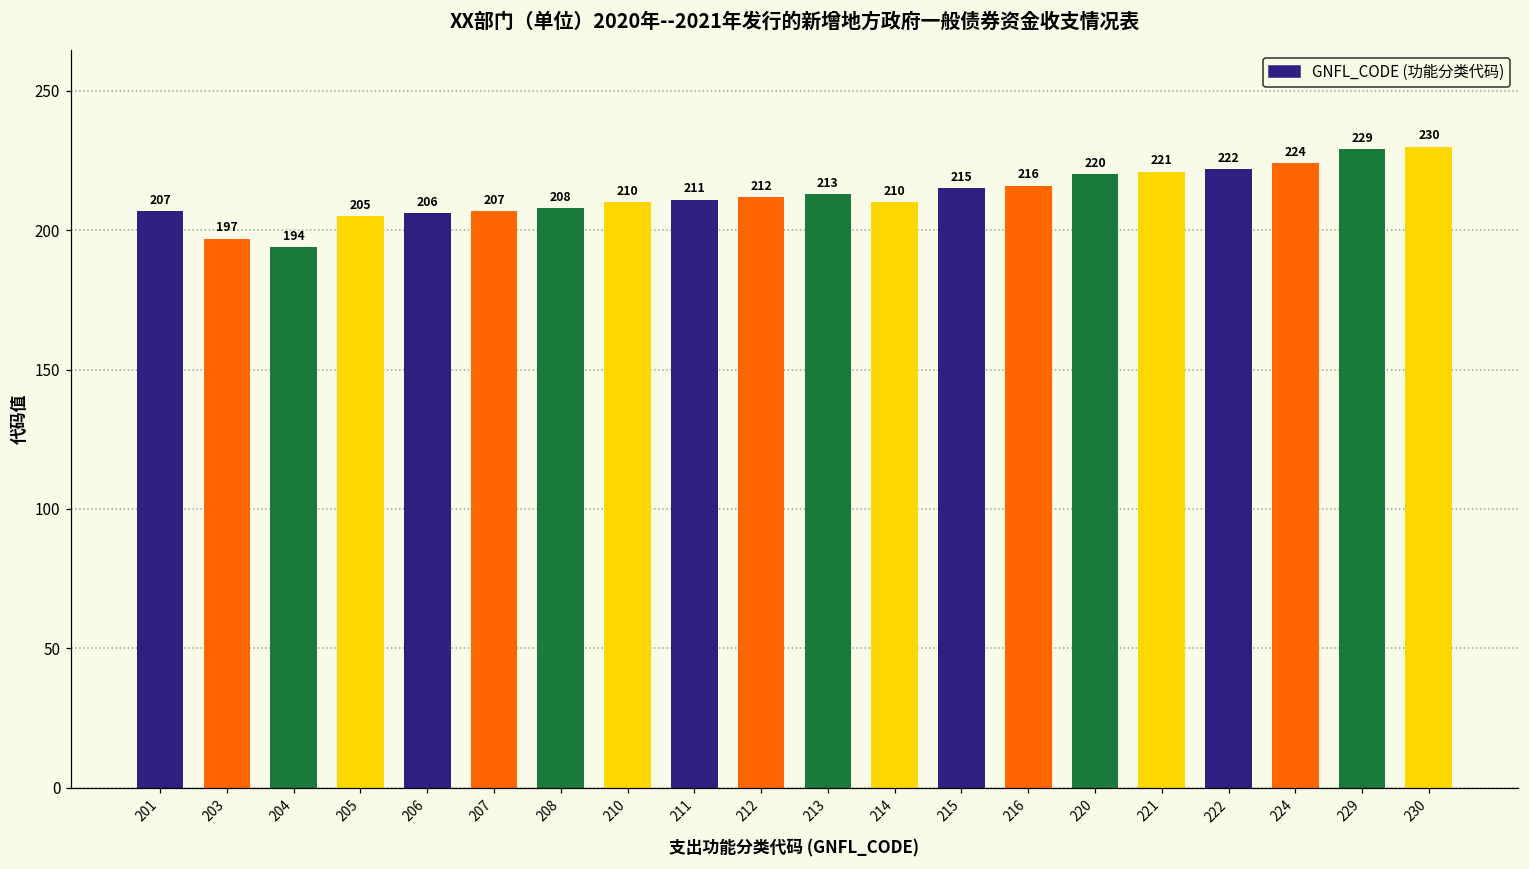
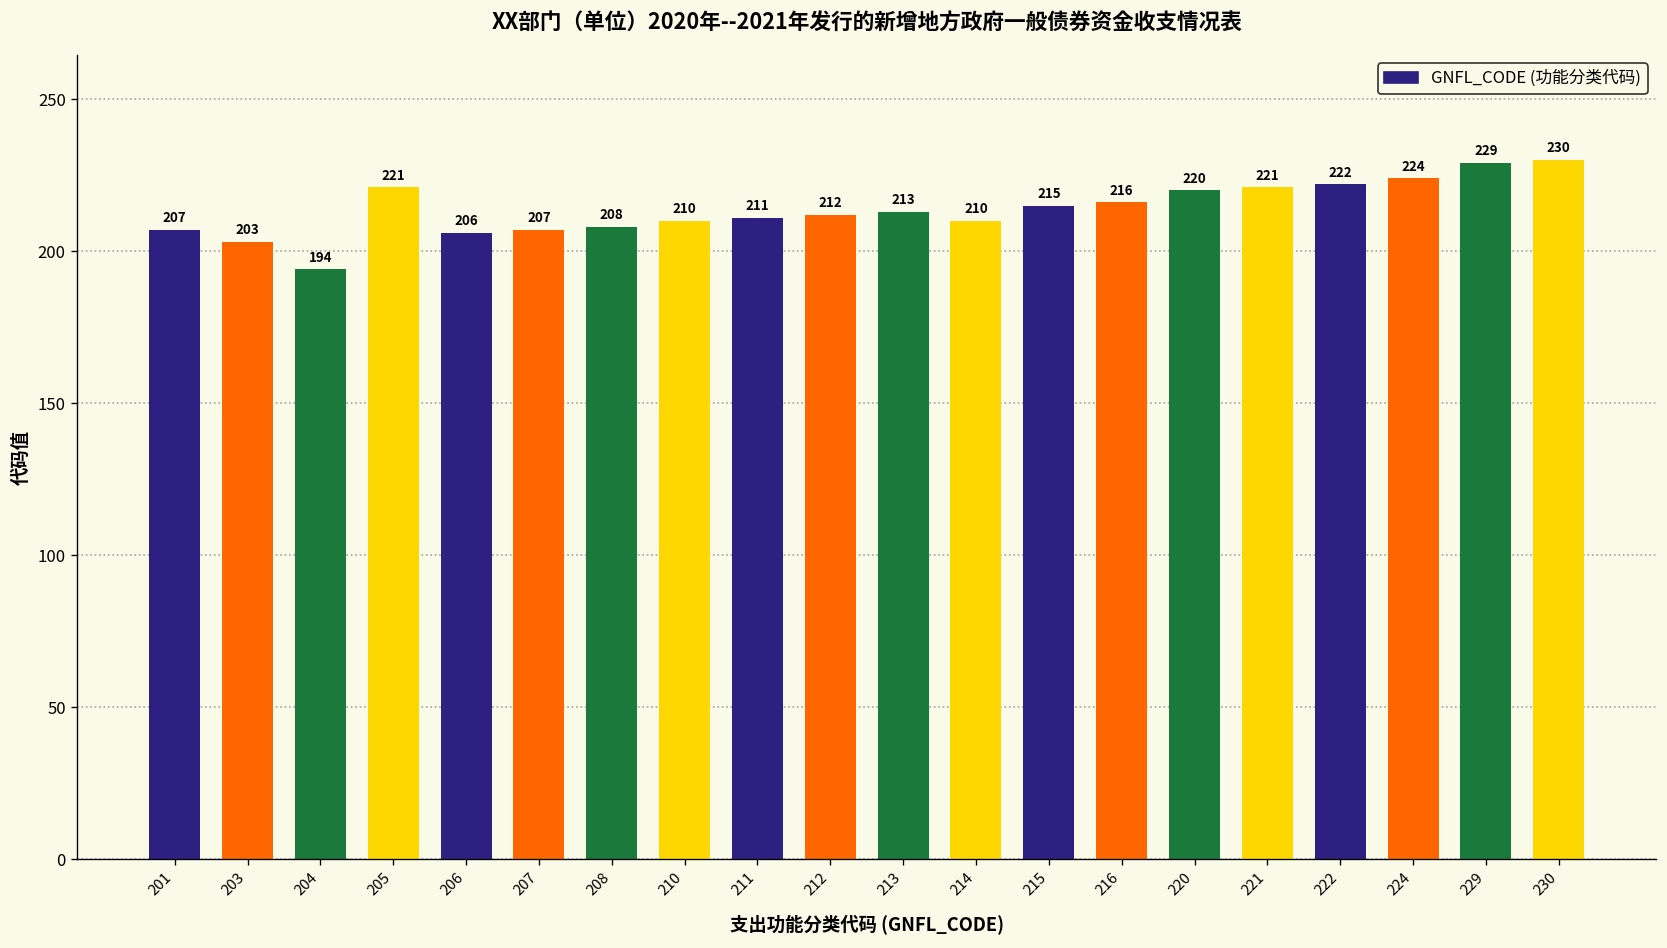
  {
    "201": 207,
-   "203": 197,
+   "203": 203,
    "204": 194,
-   "205": 205,
+   "205": 221,
    "206": 206,
    "207": 207,
    "208": 208,
    "210": 210,
    "211": 211,
    "212": 212,
    "213": 213,
    "214": 210,
    "215": 215,
    "216": 216,
    "220": 220,
    "221": 221,
    "222": 222,
    "224": 224,
    "229": 229,
    "230": 230
  }
